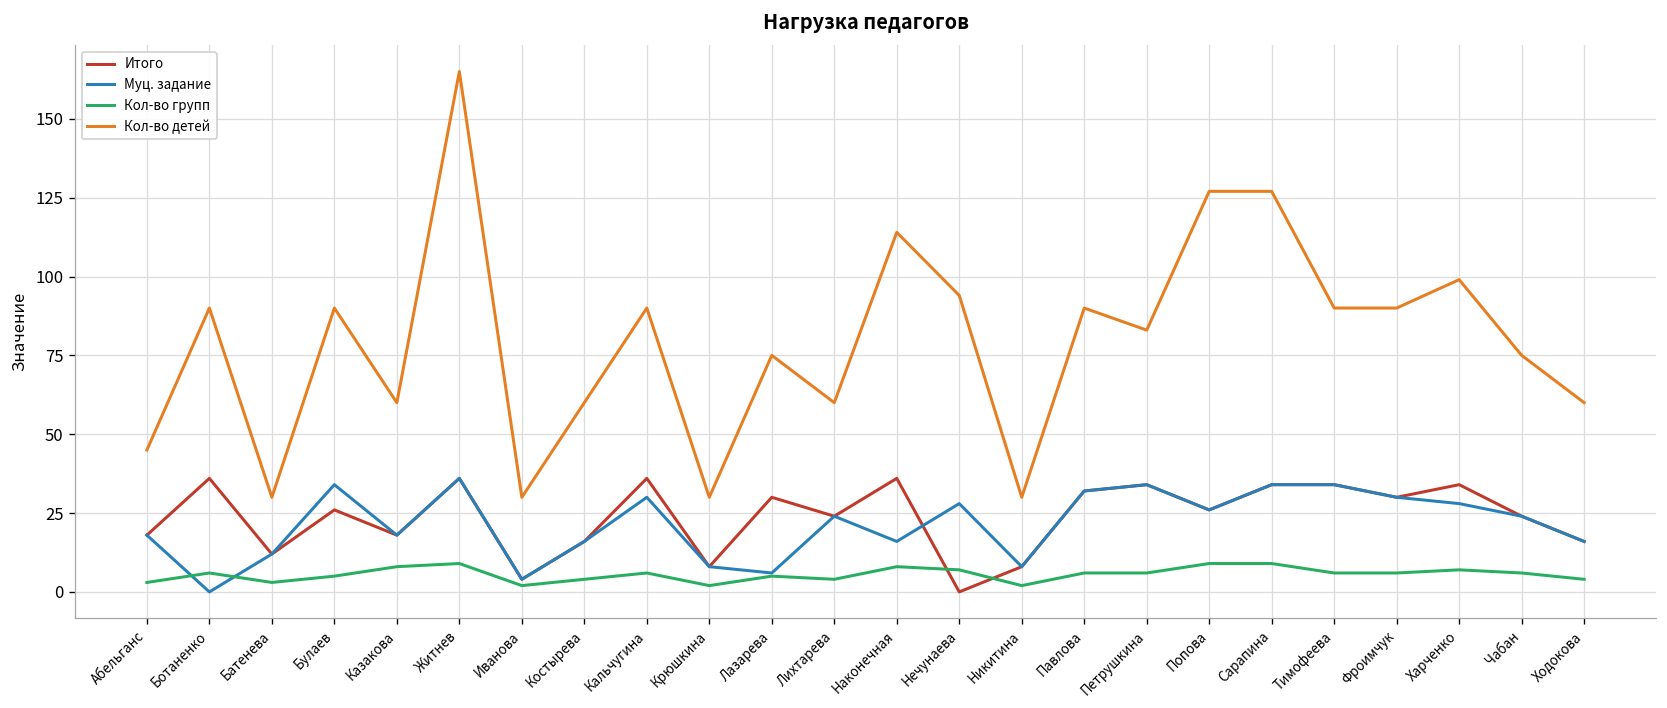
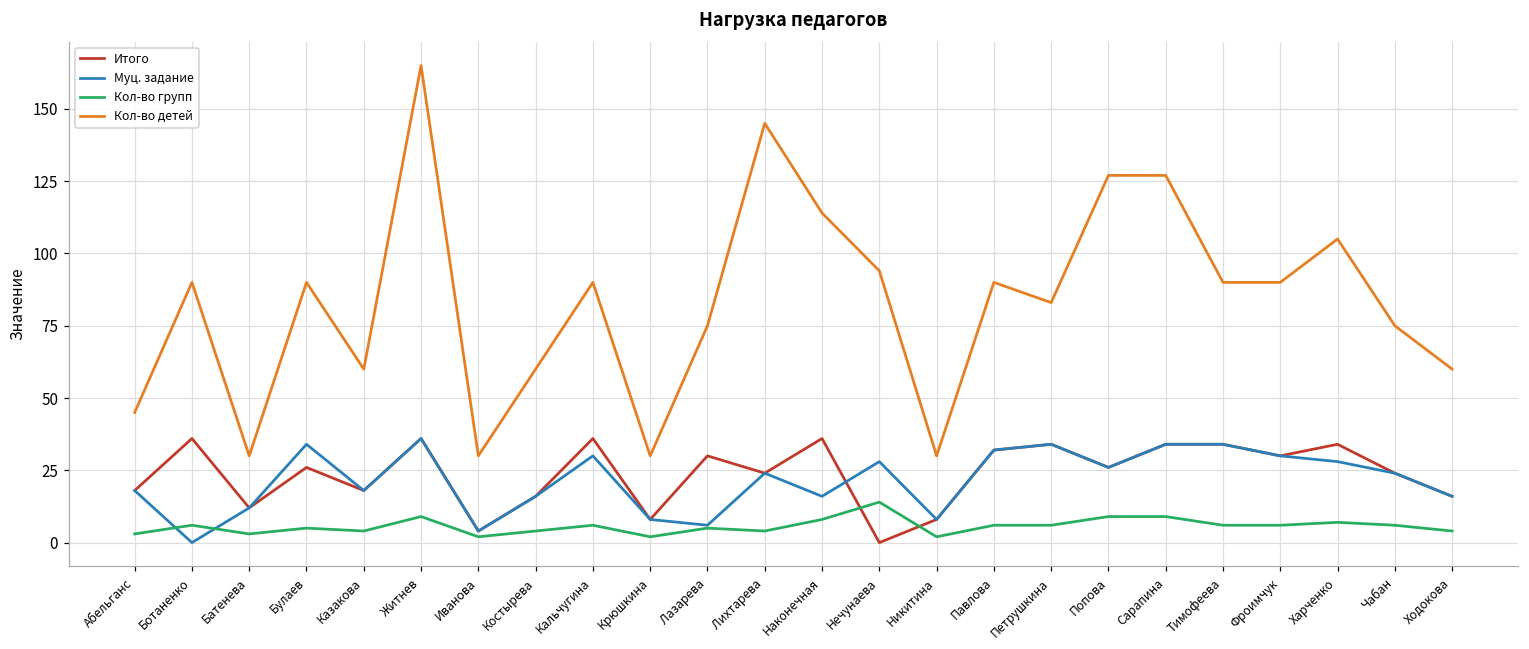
  {
    "Итого": {
      "Ботаненко": 36,
      "Булаев": 26,
      "Кальчугина": 36,
      "Лазарева": 30,
      "Наконечная": 36,
      "Нечунаева": 0,
      "Харченко": 34
    },
    "Муц. задание": {
      "Ботаненко": 0,
      "Булаев": 34,
      "Кальчугина": 30,
      "Лазарева": 6,
      "Наконечная": 16,
      "Нечунаева": 28,
      "Харченко": 28
    },
    "Кол-во групп": {
      "Абельганс": 3,
      "Ботаненко": 6,
      "Батенева": 3,
      "Булаев": 5,
-     "Казакова": 8,
+     "Казакова": 4,
      "Житнев": 9,
      "Иванова": 2,
      "Костырева": 4,
      "Кальчугина": 6,
      "Крюшкина": 2,
      "Лазарева": 5,
      "Лихтарева": 4,
      "Наконечная": 8,
-     "Нечунаева": 7,
+     "Нечунаева": 14,
      "Никитина": 2,
      "Павлова": 6,
      "Петрушкина": 6,
      "Попова": 9,
      "Сарапина": 9,
      "Тимофеева": 6,
      "Фроимчук": 6,
      "Харченко": 7,
      "Чабан": 6,
      "Ходокова": 4
    },
    "Кол-во детей": {
      "Абельганс": 45,
      "Ботаненко": 90,
      "Батенева": 30,
      "Булаев": 90,
      "Казакова": 60,
      "Житнев": 165,
      "Иванова": 30,
      "Костырева": 60,
      "Кальчугина": 90,
      "Крюшкина": 30,
      "Лазарева": 75,
-     "Лихтарева": 60,
+     "Лихтарева": 145,
      "Наконечная": 114,
      "Нечунаева": 94,
      "Никитина": 30,
      "Павлова": 90,
      "Петрушкина": 83,
      "Попова": 127,
      "Сарапина": 127,
      "Тимофеева": 90,
      "Фроимчук": 90,
-     "Харченко": 99,
+     "Харченко": 105,
      "Чабан": 75,
      "Ходокова": 60
    }
  }
